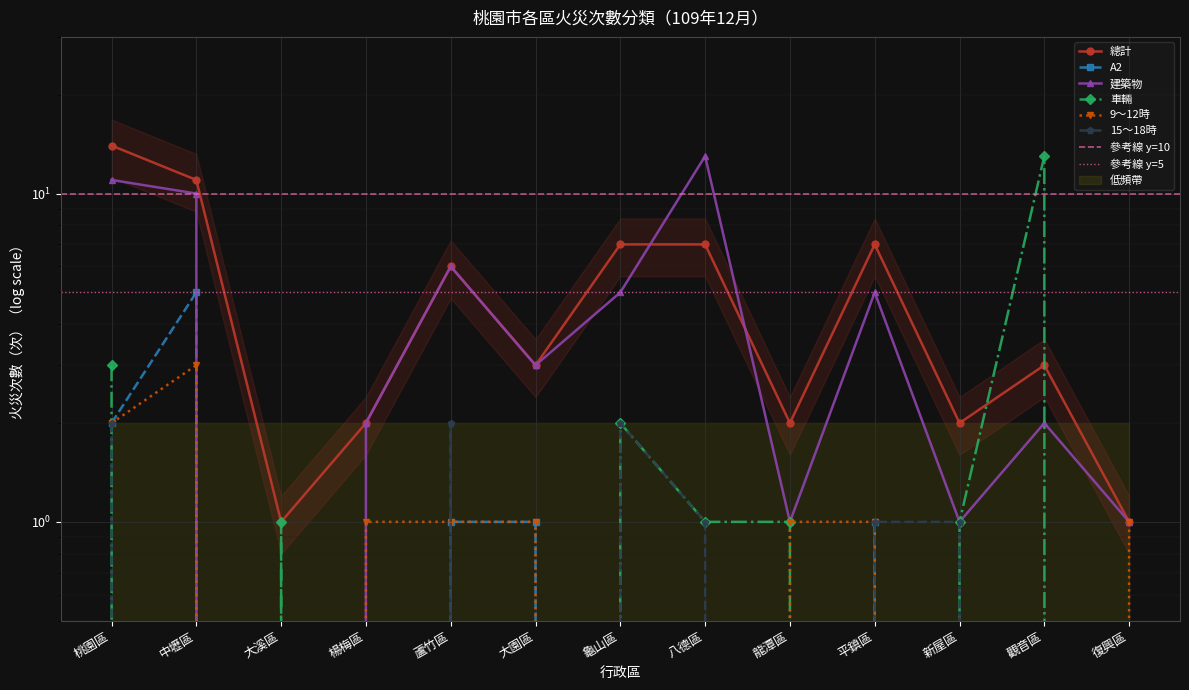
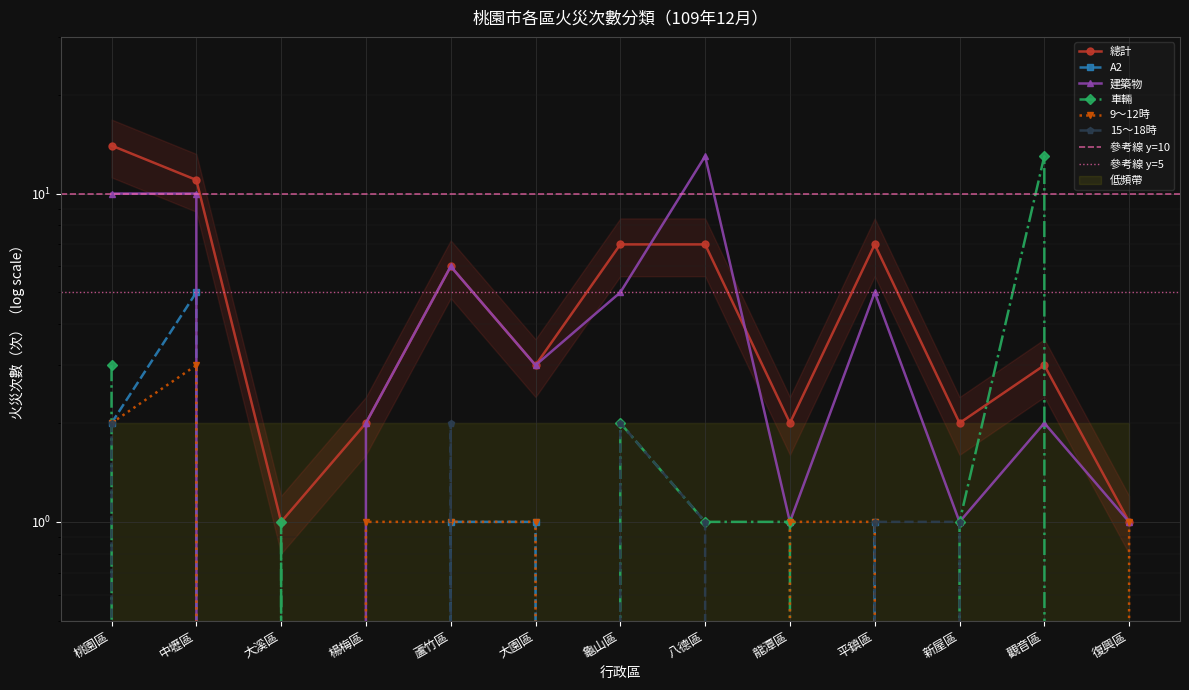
  {
    "A2": {
      "中壢區": 5
    },
    "建築物": {
-     "桃園區": 11,
+     "桃園區": 10,
      "中壢區": 10,
      "龜山區": 5,
      "八德區": 13,
      "平鎮區": 5
    },
    "車輛": {
      "桃園區": 3,
      "觀音區": 13
    }
  }
